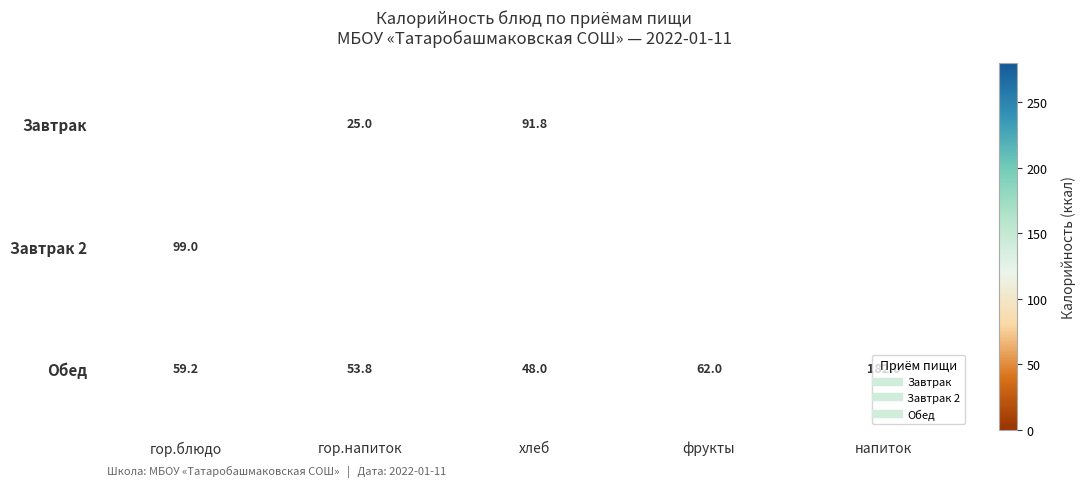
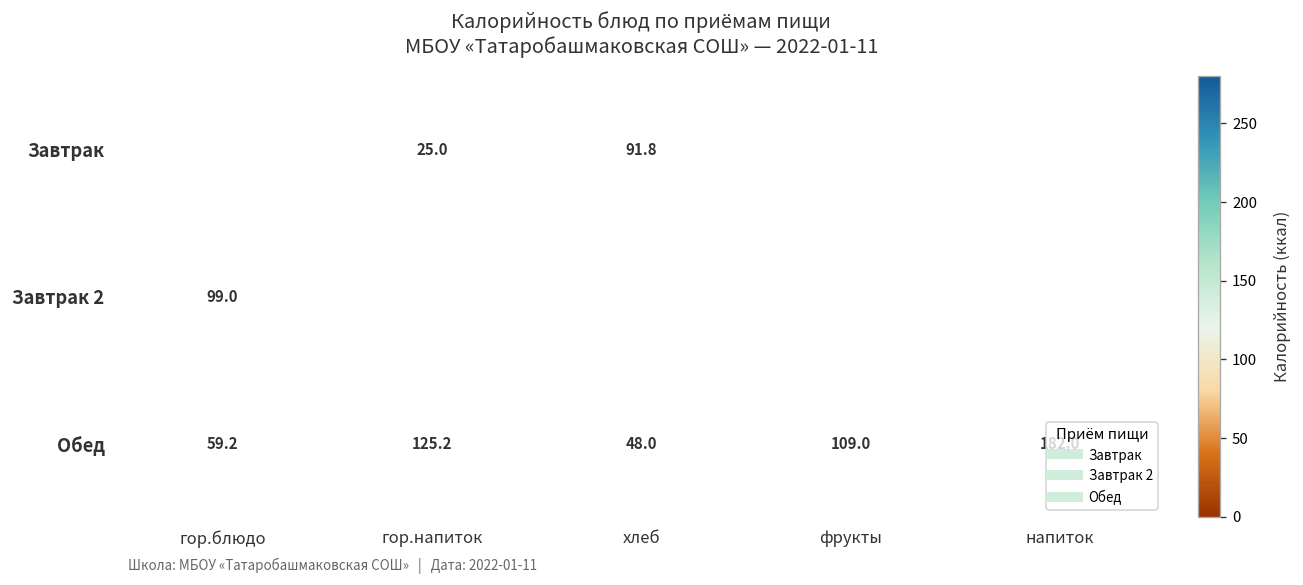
  {
    "Завтрак": {
      "гор.напиток": 25.0,
      "хлеб": 91.8
    },
    "Завтрак 2": {
      "гор.блюдо": 99.0
    },
    "Обед": {
      "гор.блюдо": 59.2,
-     "гор.напиток": 53.8,
+     "гор.напиток": 125.2,
      "хлеб": 48.0,
-     "фрукты": 62.0
+     "фрукты": 109.0
    }
  }
